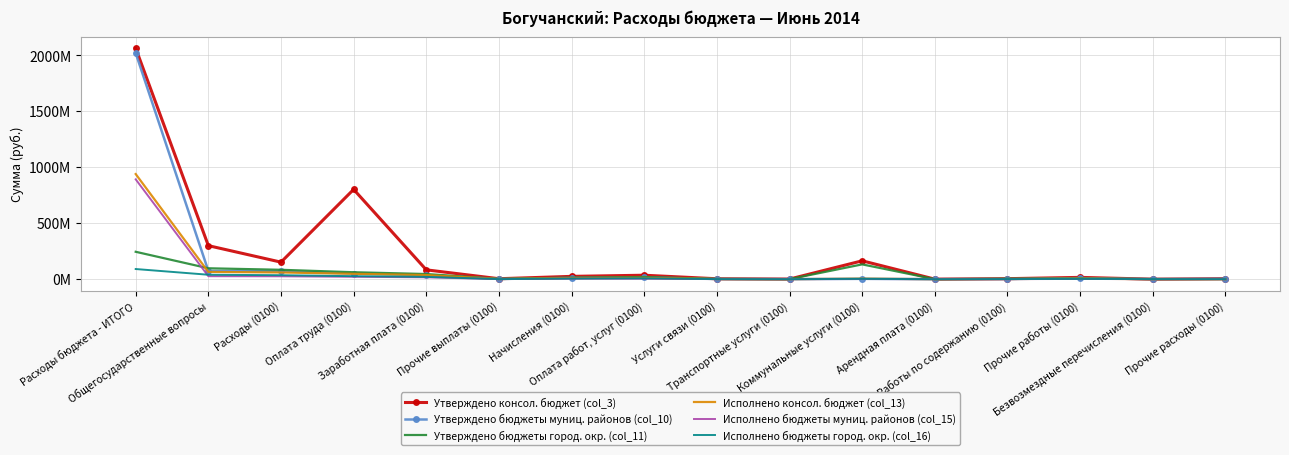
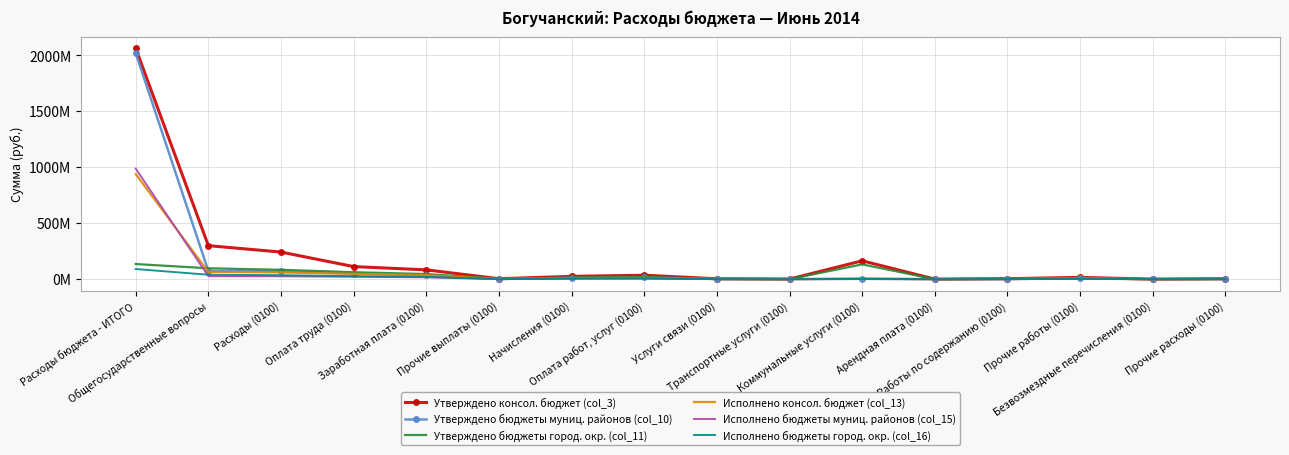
  {
    "Утверждено консол. бюджет (col_3)": {
      "Расходы бюджета - ИТОГО": 2060000000,
      "Общегосударственные вопросы": 300000000,
-     "Расходы (0100)": 150000000,
-     "Оплата труда (0100)": 800000000,
+     "Расходы (0100)": 240000000,
+     "Оплата труда (0100)": 110000000,
      "Заработная плата (0100)": 80000000,
      "Коммунальные услуги (0100)": 160000000
    },
    "Утверждено бюджеты муниц. районов (col_10)": {
      "Расходы бюджета - ИТОГО": 2020000000
    },
    "Утверждено бюджеты город. окр. (col_11)": {
-     "Расходы бюджета - ИТОГО": 240000000,
+     "Расходы бюджета - ИТОГО": 140000000,
      "Общегосударственные вопросы": 100000000,
      "Коммунальные услуги (0100)": 130000000
    },
    "Исполнено консол. бюджет (col_13)": {
      "Расходы бюджета - ИТОГО": 940000000
    },
    "Исполнено бюджеты муниц. районов (col_15)": {
-     "Расходы бюджета - ИТОГО": 890000000
+     "Расходы бюджета - ИТОГО": 990000000
    },
    "Исполнено бюджеты город. окр. (col_16)": {
      "Расходы бюджета - ИТОГО": 90000000
    }
  }
